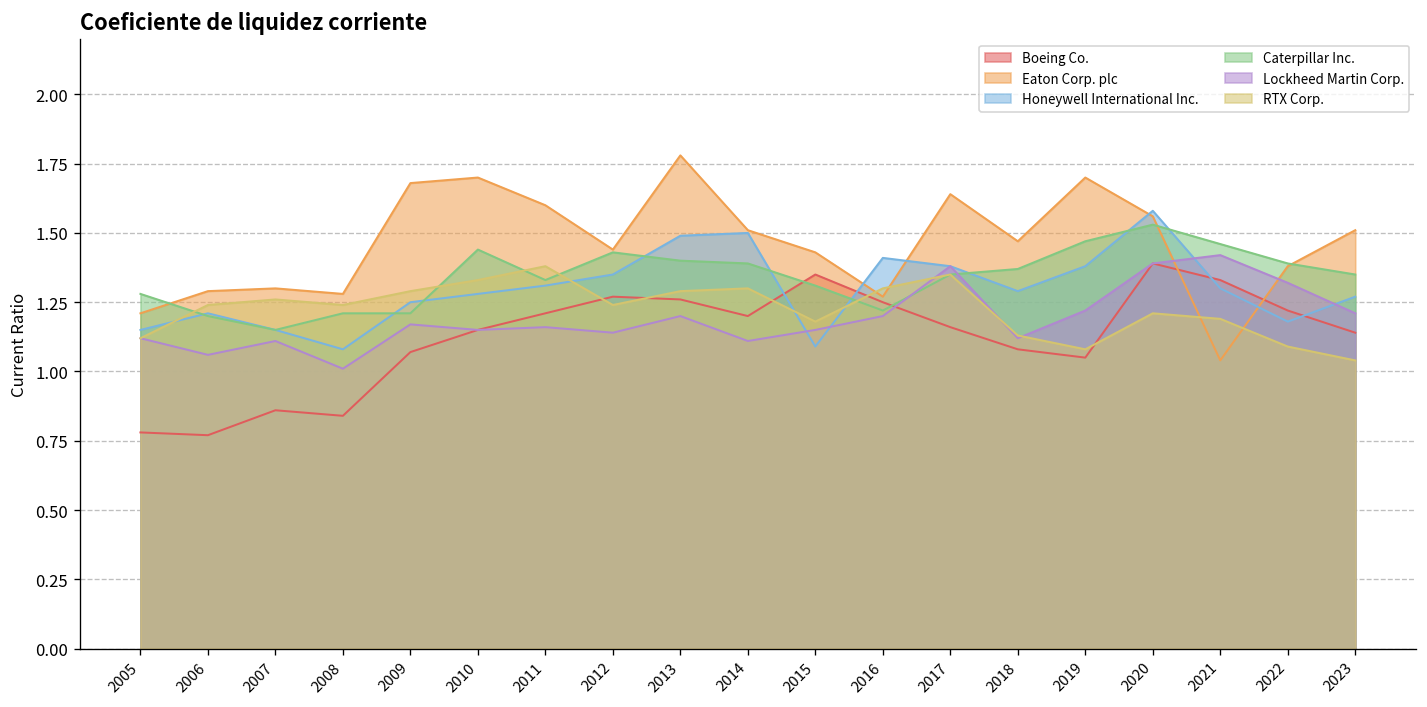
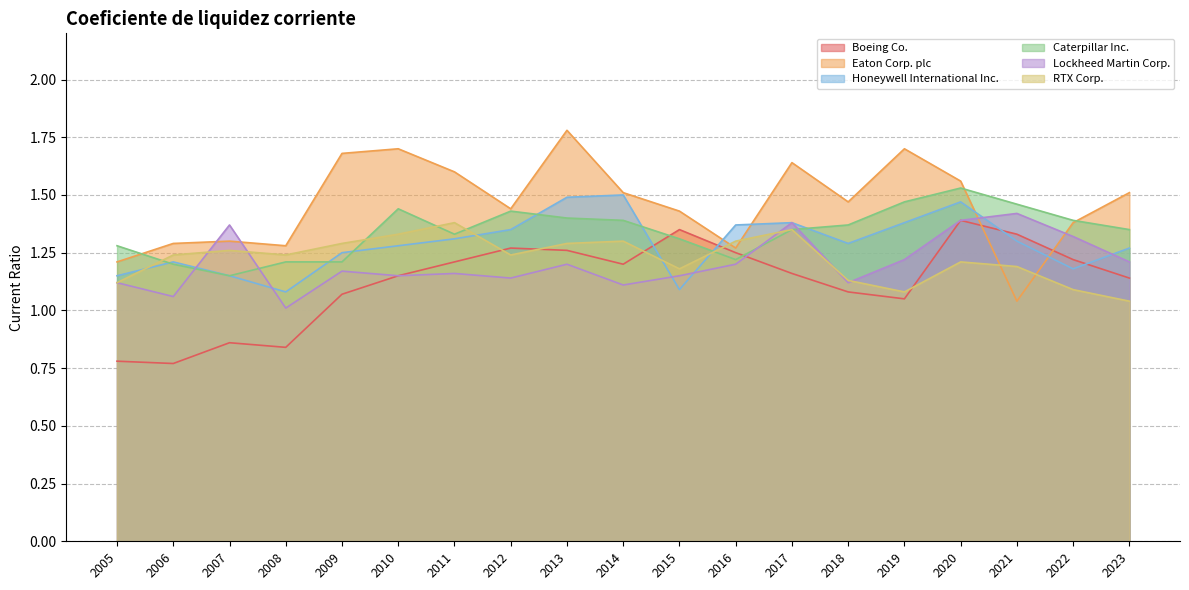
  {
    "Honeywell International Inc.": {
      "2005": 1.15,
      "2008": 1.08,
      "2009": 1.25,
      "2010": 1.28,
      "2011": 1.31,
      "2012": 1.35,
      "2013": 1.49,
      "2015": 1.09,
-     "2016": 1.41,
+     "2016": 1.37,
      "2018": 1.29,
      "2019": 1.38,
-     "2020": 1.58,
+     "2020": 1.47,
      "2021": 1.30,
      "2022": 1.18,
      "2023": 1.27
    },
    "Caterpillar Inc.": {
      "2005": 1.28,
      "2008": 1.21,
      "2009": 1.21,
      "2010": 1.44,
      "2011": 1.33,
      "2013": 1.40,
      "2014": 1.39,
      "2015": 1.31,
      "2016": 1.22,
      "2018": 1.37,
      "2019": 1.47,
      "2020": 1.53,
      "2021": 1.46,
      "2023": 1.35
    },
    "Lockheed Martin Corp.": {
      "2006": 1.06,
-     "2007": 1.11,
+     "2007": 1.37,
      "2008": 1.01,
      "2009": 1.17,
      "2011": 1.16,
      "2012": 1.14,
      "2013": 1.20,
      "2014": 1.11,
      "2015": 1.15,
      "2016": 1.20,
      "2019": 1.22,
      "2021": 1.42,
      "2022": 1.32,
      "2023": 1.21
    }
  }
